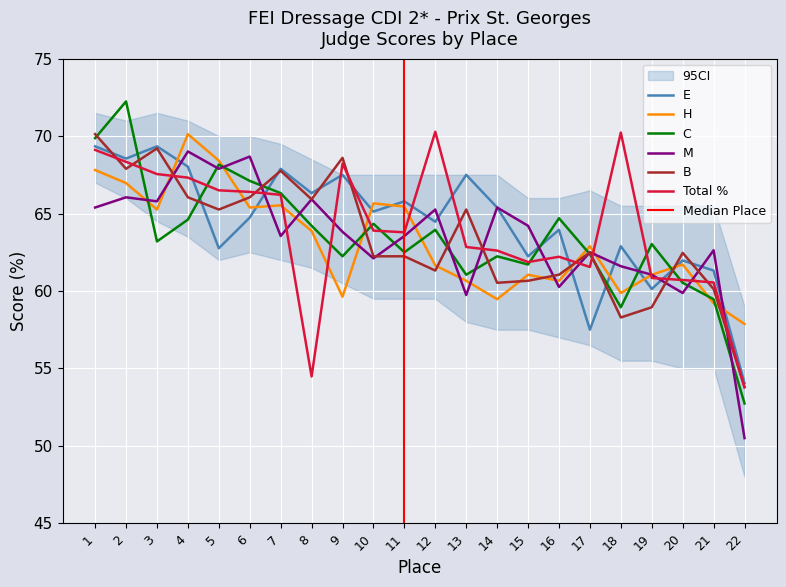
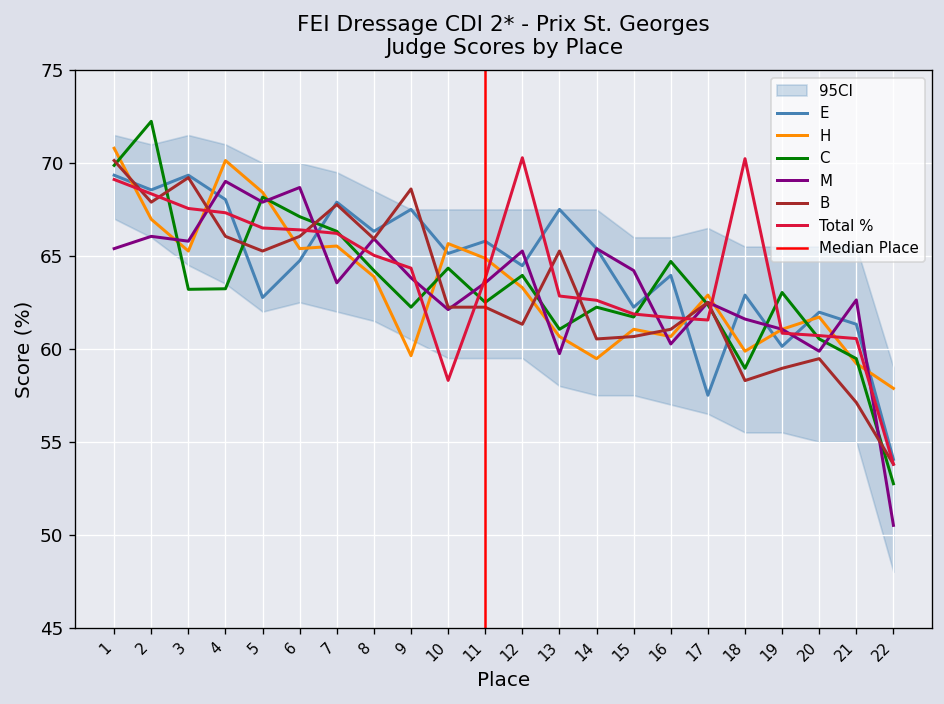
  {
    "H": {
-     "1": 67.8,
+     "1": 70.8,
      "2": 67.0,
      "3": 65.3,
      "4": 70.1,
      "5": 68.4,
      "6": 65.4,
      "7": 65.5,
      "8": 63.9,
      "9": 59.6,
      "10": 65.7,
-     "11": 65.5,
-     "12": 61.7,
+     "11": 64.9,
+     "12": 63.3,
      "13": 60.7,
      "14": 59.5,
      "15": 61.1,
      "16": 60.7,
      "17": 62.9,
      "18": 59.9,
      "20": 61.7,
      "21": 59.2,
      "22": 57.9
    },
    "C": {
      "1": 69.9,
      "2": 72.2,
      "3": 63.2,
-     "4": 64.6,
+     "4": 63.2,
      "5": 68.2,
      "6": 67.1,
      "8": 64.2,
      "9": 62.2,
      "10": 64.3,
      "11": 62.5,
      "12": 64.0,
      "13": 61.1,
      "14": 62.2,
      "16": 64.7,
      "18": 59.0,
      "19": 63.0,
      "20": 60.5,
      "21": 59.5,
      "22": 52.7
    },
    "M": {
      "1": 65.4,
      "2": 66.1,
      "3": 65.8,
      "4": 69.0,
      "5": 67.9,
      "6": 68.7,
      "7": 63.6,
      "9": 63.8,
      "11": 63.6,
      "12": 65.3,
      "13": 59.7,
      "15": 64.2,
      "16": 60.3,
      "18": 61.6,
      "20": 59.9,
      "21": 62.6,
      "22": 50.5
    },
    "B": {
      "1": 70.1,
      "2": 67.9,
      "4": 66.1,
      "5": 65.3,
      "6": 66.1,
      "9": 68.6,
      "11": 62.2,
      "12": 61.3,
      "13": 65.3,
      "14": 60.5,
      "15": 60.7,
      "16": 61.1,
      "18": 58.3,
      "19": 59.0,
-     "20": 62.5,
-     "21": 60.1
+     "20": 59.5,
+     "21": 57.1
    },
    "Total %": {
      "1": 69.1,
      "2": 68.3,
      "3": 67.6,
      "4": 67.3,
      "5": 66.5,
      "6": 66.4,
-     "8": 54.5,
-     "9": 68.2,
-     "10": 63.9,
+     "8": 65.0,
+     "9": 64.3,
+     "10": 58.3,
      "11": 63.8,
      "12": 70.3,
      "13": 62.8,
      "14": 62.6,
-     "16": 62.2,
+     "16": 61.7,
      "17": 61.6,
      "18": 70.2,
      "19": 60.8,
      "20": 60.7,
      "21": 60.6
    }
  }
